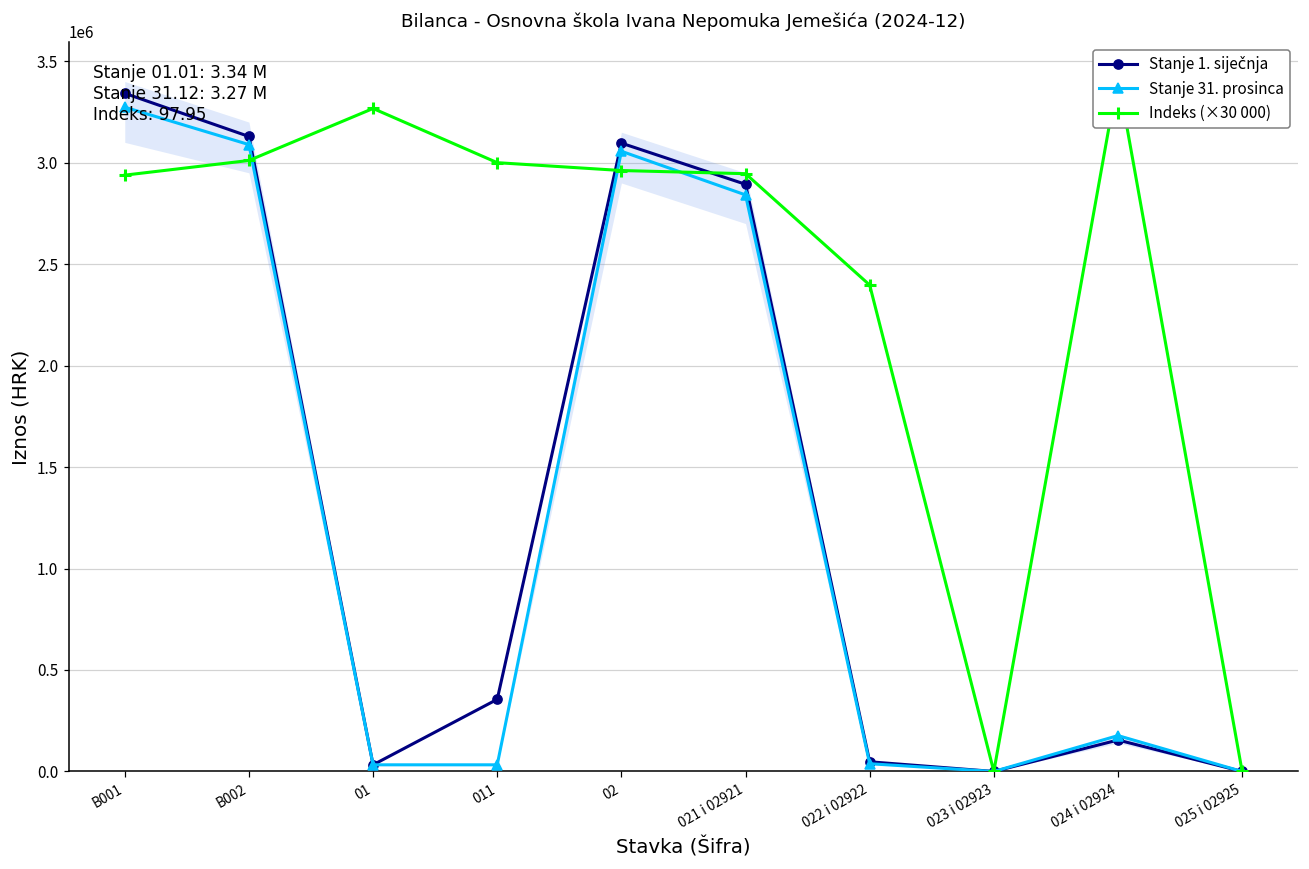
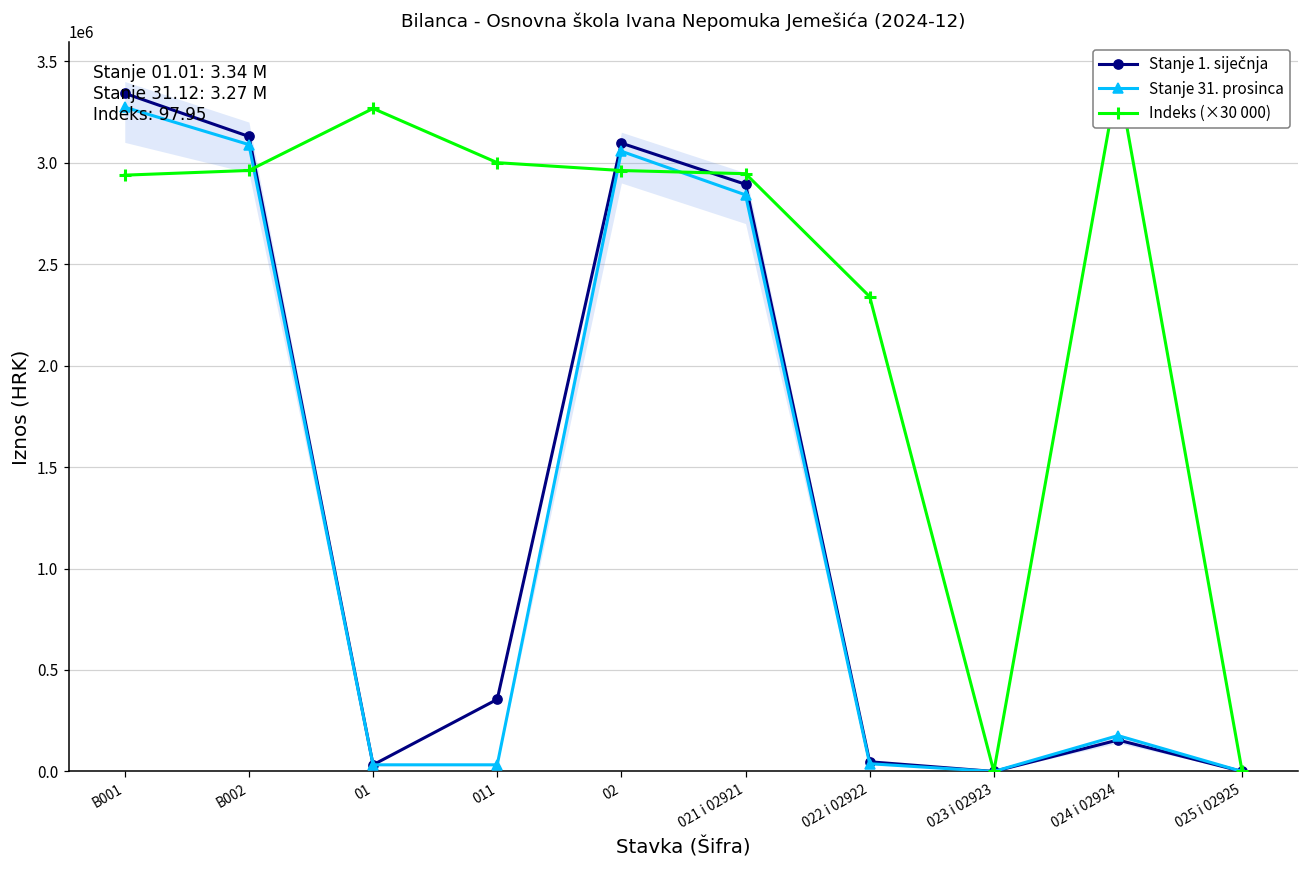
  {
    "Stanje 1. siječnja": {
      "B002": 3130000,
      "011": 360000,
      "02": 3100000,
      "021 i 02921": 2890000,
      "024 i 02924": 150000
    },
    "Stanje 31. prosinca": {
      "B002": 3090000,
      "02": 3060000,
      "021 i 02921": 2840000
    },
    "Indeks (×30 000)": {
      "B001": 2940000,
-     "B002": 3010000,
+     "B002": 2960000,
      "01": 3270000,
      "011": 3000000,
      "02": 2960000,
-     "022 i 02922": 2400000
+     "022 i 02922": 2340000
    }
  }
